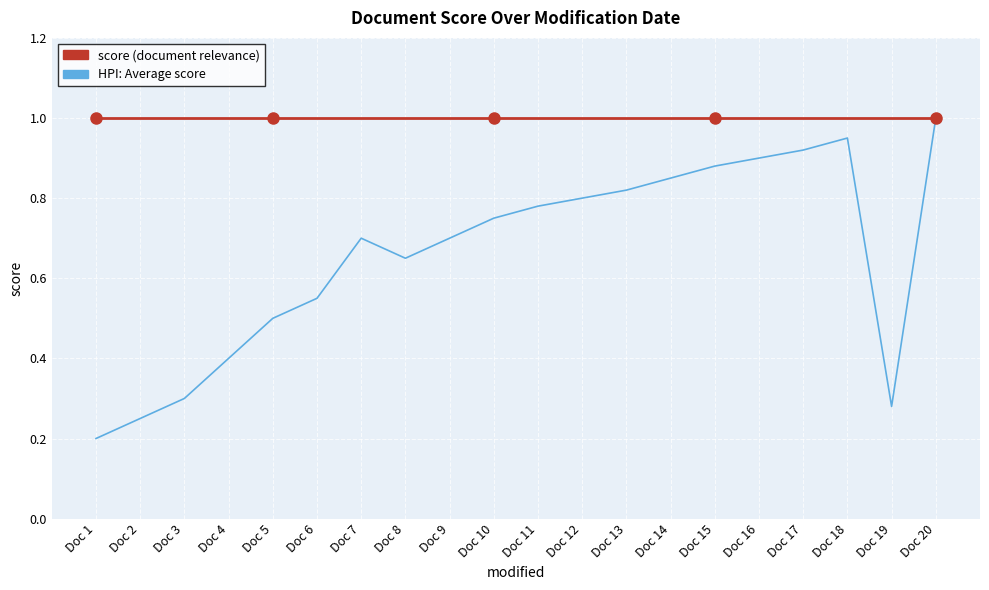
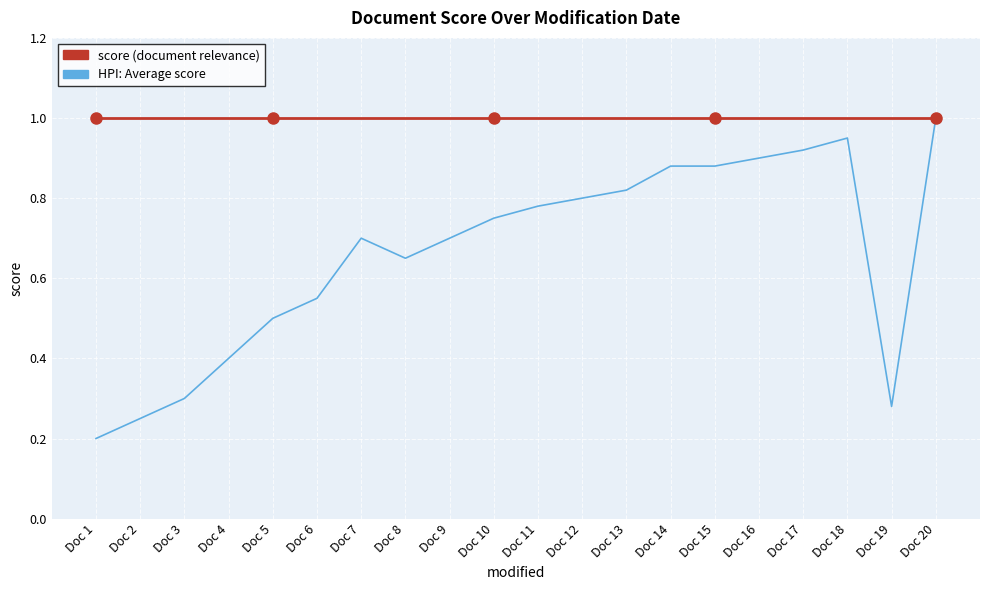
  {
    "HPI: Average score": {
      "Doc 1": 0.20,
      "Doc 2": 0.25,
      "Doc 3": 0.30,
      "Doc 4": 0.40,
      "Doc 5": 0.50,
      "Doc 6": 0.55,
      "Doc 7": 0.70,
      "Doc 8": 0.65,
      "Doc 9": 0.70,
      "Doc 10": 0.75,
      "Doc 11": 0.78,
      "Doc 12": 0.80,
      "Doc 13": 0.82,
-     "Doc 14": 0.85,
+     "Doc 14": 0.88,
      "Doc 15": 0.88,
      "Doc 16": 0.90,
      "Doc 17": 0.92,
      "Doc 18": 0.95,
      "Doc 19": 0.28
    }
  }
